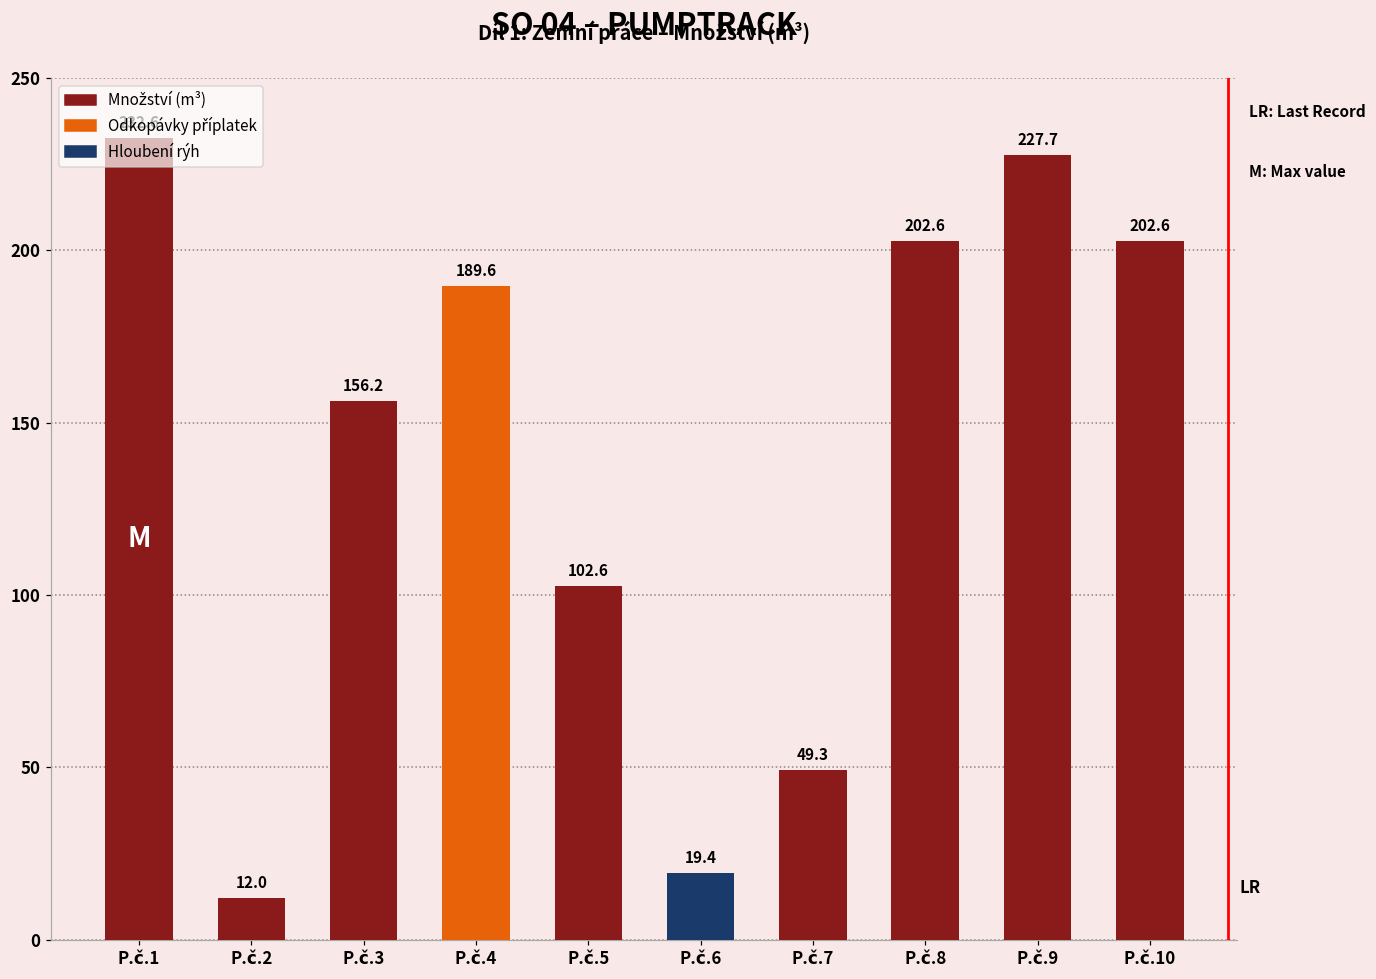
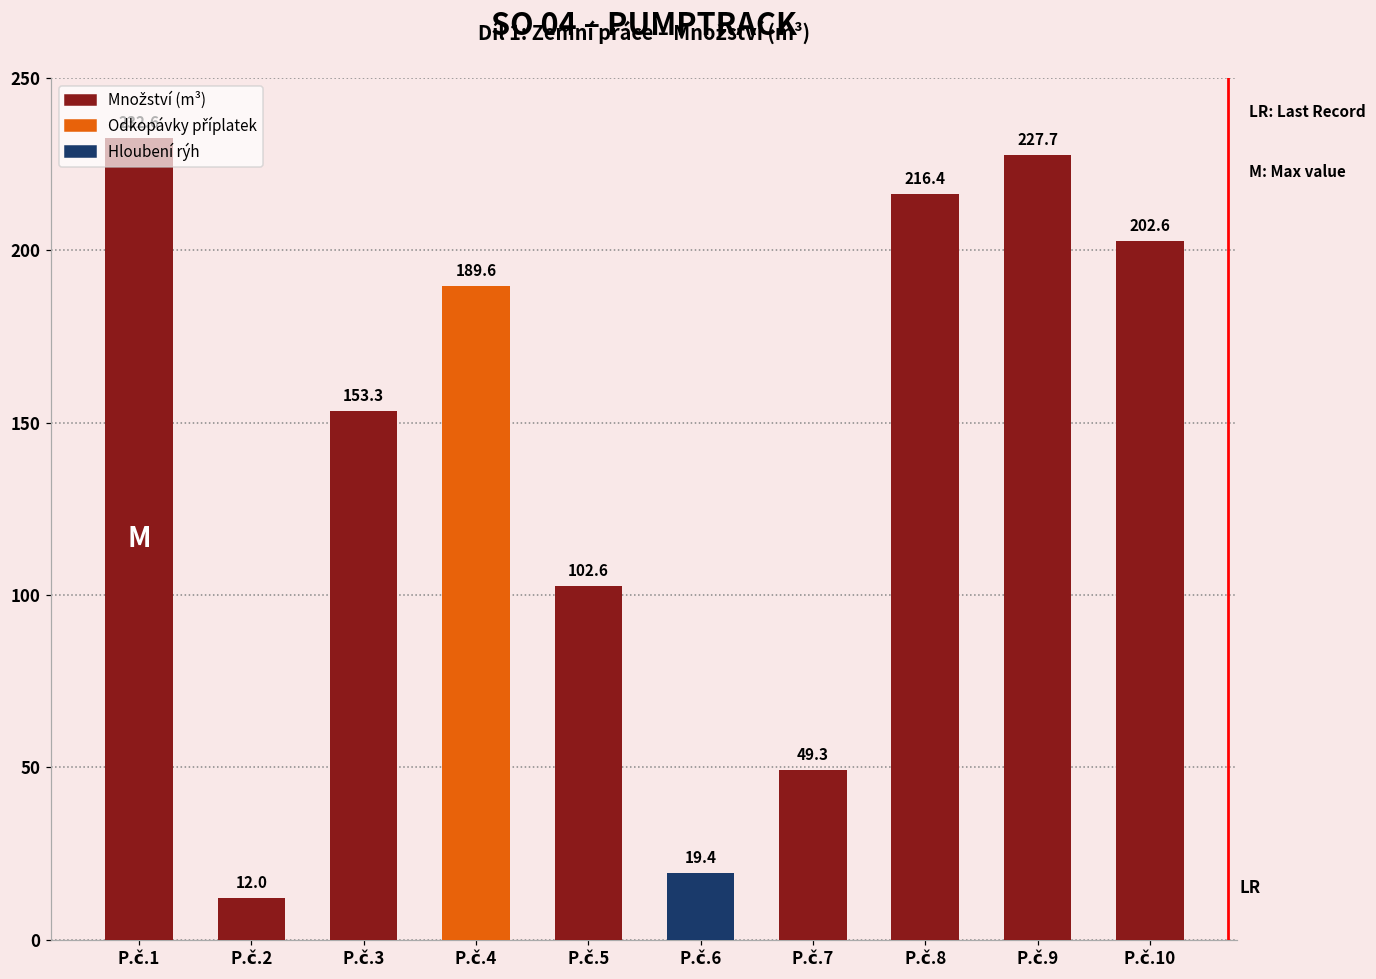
  {
    "P.č.2": 12.0,
-   "P.č.3": 156.2,
+   "P.č.3": 153.3,
    "P.č.4": 189.6,
    "P.č.5": 102.6,
    "P.č.6": 19.4,
    "P.č.7": 49.3,
-   "P.č.8": 202.6,
+   "P.č.8": 216.4,
    "P.č.9": 227.7,
    "P.č.10": 202.6
  }
